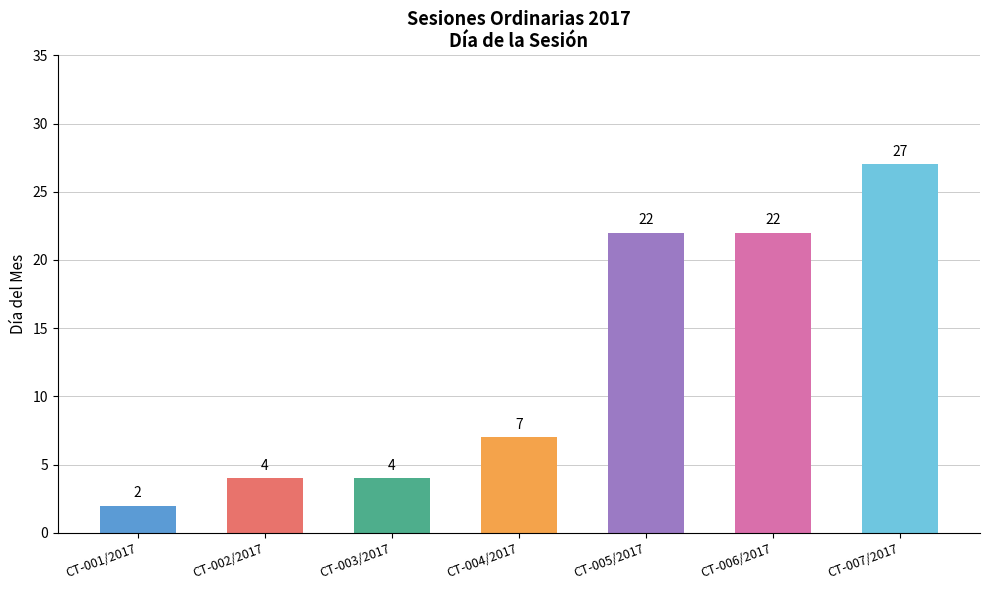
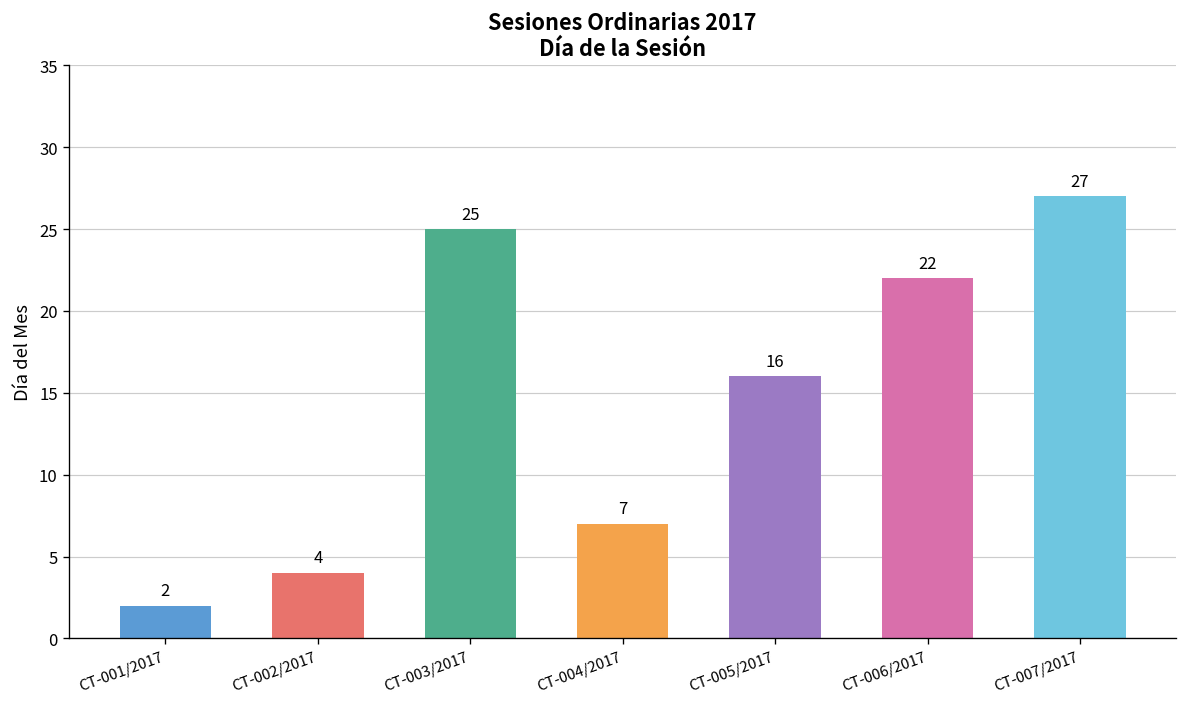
  {
    "CT-001/2017": 2,
    "CT-002/2017": 4,
-   "CT-003/2017": 4,
+   "CT-003/2017": 25,
    "CT-004/2017": 7,
-   "CT-005/2017": 22,
+   "CT-005/2017": 16,
    "CT-006/2017": 22,
    "CT-007/2017": 27
  }
